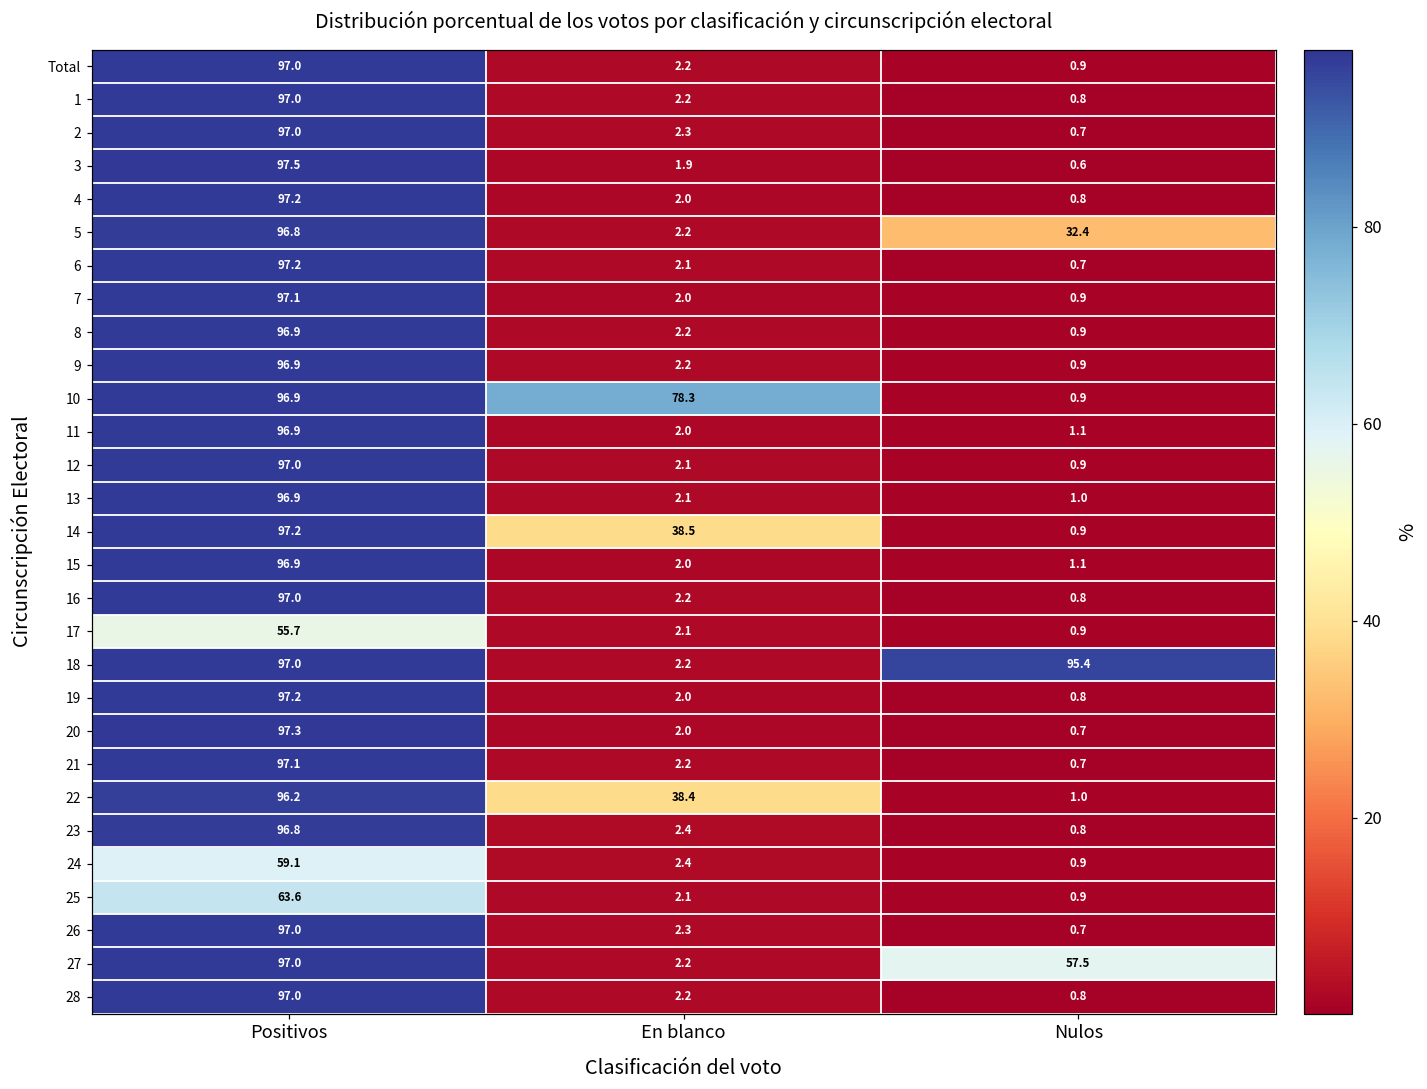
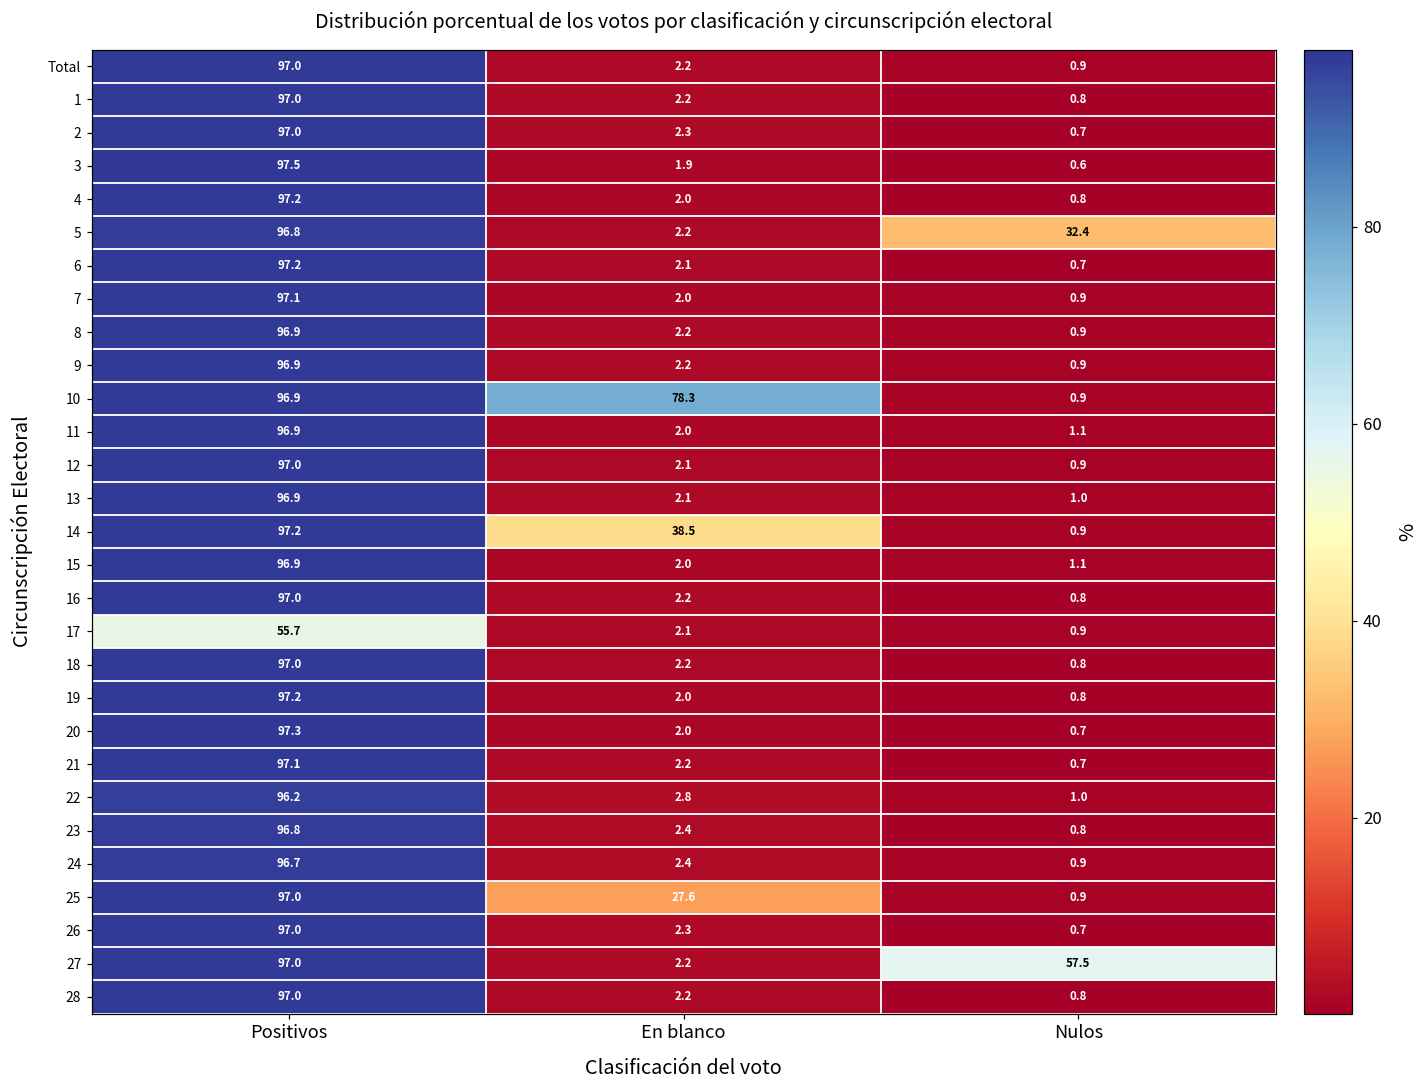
  {
    "Total": {
      "Positivos": 97.0,
      "En blanco": 2.2,
      "Nulos": 0.9
    },
    "1": {
      "Positivos": 97.0,
      "En blanco": 2.2,
      "Nulos": 0.8
    },
    "2": {
      "Positivos": 97.0,
      "En blanco": 2.3,
      "Nulos": 0.7
    },
    "3": {
      "Positivos": 97.5,
      "En blanco": 1.9,
      "Nulos": 0.6
    },
    "4": {
      "Positivos": 97.2,
      "En blanco": 2.0,
      "Nulos": 0.8
    },
    "5": {
      "Positivos": 96.8,
      "En blanco": 2.2,
      "Nulos": 32.4
    },
    "6": {
      "Positivos": 97.2,
      "En blanco": 2.1,
      "Nulos": 0.7
    },
    "7": {
      "Positivos": 97.1,
      "En blanco": 2.0,
      "Nulos": 0.9
    },
    "8": {
      "Positivos": 96.9,
      "En blanco": 2.2,
      "Nulos": 0.9
    },
    "9": {
      "Positivos": 96.9,
      "En blanco": 2.2,
      "Nulos": 0.9
    },
    "10": {
      "Positivos": 96.9,
      "En blanco": 78.3,
      "Nulos": 0.9
    },
    "11": {
      "Positivos": 96.9,
      "En blanco": 2.0,
      "Nulos": 1.1
    },
    "12": {
      "Positivos": 97.0,
      "En blanco": 2.1,
      "Nulos": 0.9
    },
    "13": {
      "Positivos": 96.9,
      "En blanco": 2.1,
      "Nulos": 1.0
    },
    "14": {
      "Positivos": 97.2,
      "En blanco": 38.5,
      "Nulos": 0.9
    },
    "15": {
      "Positivos": 96.9,
      "En blanco": 2.0,
      "Nulos": 1.1
    },
    "16": {
      "Positivos": 97.0,
      "En blanco": 2.2,
      "Nulos": 0.8
    },
    "17": {
      "Positivos": 55.7,
      "En blanco": 2.1,
      "Nulos": 0.9
    },
    "18": {
      "Positivos": 97.0,
      "En blanco": 2.2,
-     "Nulos": 95.4
+     "Nulos": 0.8
    },
    "19": {
      "Positivos": 97.2,
      "En blanco": 2.0,
      "Nulos": 0.8
    },
    "20": {
      "Positivos": 97.3,
      "En blanco": 2.0,
      "Nulos": 0.7
    },
    "21": {
      "Positivos": 97.1,
      "En blanco": 2.2,
      "Nulos": 0.7
    },
    "22": {
      "Positivos": 96.2,
-     "En blanco": 38.4,
+     "En blanco": 2.8,
      "Nulos": 1.0
    },
    "23": {
      "Positivos": 96.8,
      "En blanco": 2.4,
      "Nulos": 0.8
    },
    "24": {
-     "Positivos": 59.1,
+     "Positivos": 96.7,
      "En blanco": 2.4,
      "Nulos": 0.9
    },
    "25": {
-     "Positivos": 63.6,
-     "En blanco": 2.1,
+     "Positivos": 97.0,
+     "En blanco": 27.6,
      "Nulos": 0.9
    },
    "26": {
      "Positivos": 97.0,
      "En blanco": 2.3,
      "Nulos": 0.7
    },
    "27": {
      "Positivos": 97.0,
      "En blanco": 2.2,
      "Nulos": 57.5
    },
    "28": {
      "Positivos": 97.0,
      "En blanco": 2.2,
      "Nulos": 0.8
    }
  }
